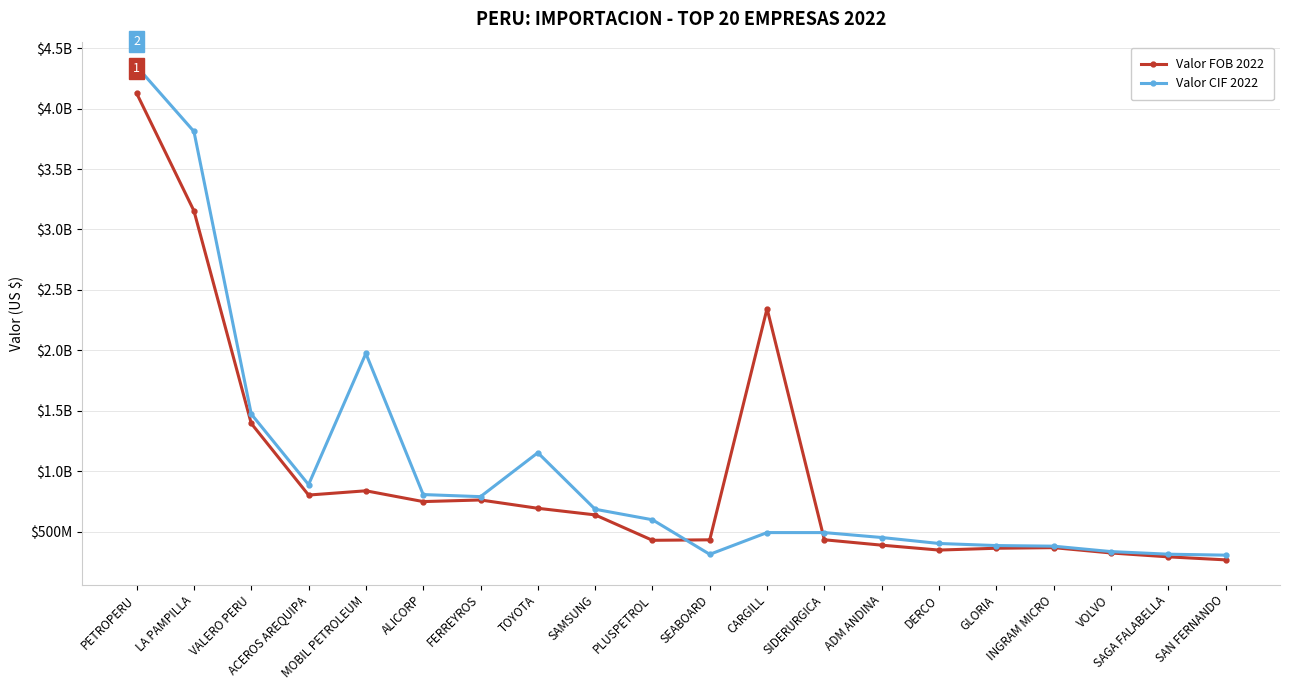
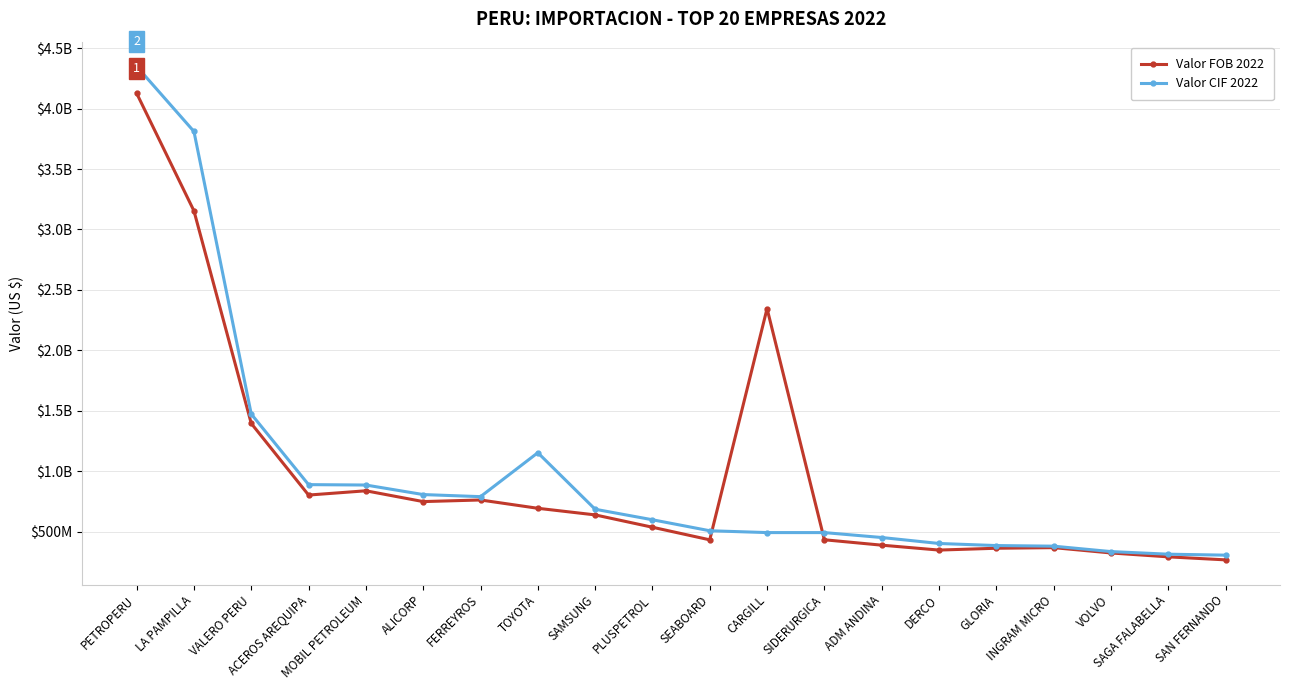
  {
    "Valor FOB 2022": {
      "PETROPERU": "$4130000000",
      "LA PAMPILLA": "$3150000000",
      "VALERO PERU": "$1400000000",
      "ACEROS AREQUIPA": "$800000000",
      "MOBIL PETROLEUM": "$840000000",
      "ALICORP": "$750000000",
      "FERREYROS": "$760000000",
      "TOYOTA": "$700000000",
      "SAMSUNG": "$640000000",
-     "PLUSPETROL": "$430000000",
+     "PLUSPETROL": "$540000000",
      "SEABOARD": "$430000000",
      "CARGILL": "$2350000000",
      "SIDERURGICA": "$430000000",
      "ADM ANDINA": "$390000000",
      "DERCO": "$350000000",
      "GLORIA": "$360000000",
      "SAGA FALABELLA": "$290000000",
      "SAN FERNANDO": "$270000000"
    },
    "Valor CIF 2022": {
      "LA PAMPILLA": "$3810000000",
      "VALERO PERU": "$1470000000",
      "ACEROS AREQUIPA": "$890000000",
-     "MOBIL PETROLEUM": "$1980000000",
+     "MOBIL PETROLEUM": "$890000000",
      "ALICORP": "$810000000",
      "FERREYROS": "$790000000",
      "TOYOTA": "$1150000000",
      "SAMSUNG": "$690000000",
      "PLUSPETROL": "$600000000",
-     "SEABOARD": "$310000000",
+     "SEABOARD": "$510000000",
      "CARGILL": "$490000000",
      "SIDERURGICA": "$490000000",
      "ADM ANDINA": "$450000000",
      "DERCO": "$400000000",
      "GLORIA": "$390000000",
      "SAGA FALABELLA": "$320000000",
      "SAN FERNANDO": "$310000000"
    }
  }
